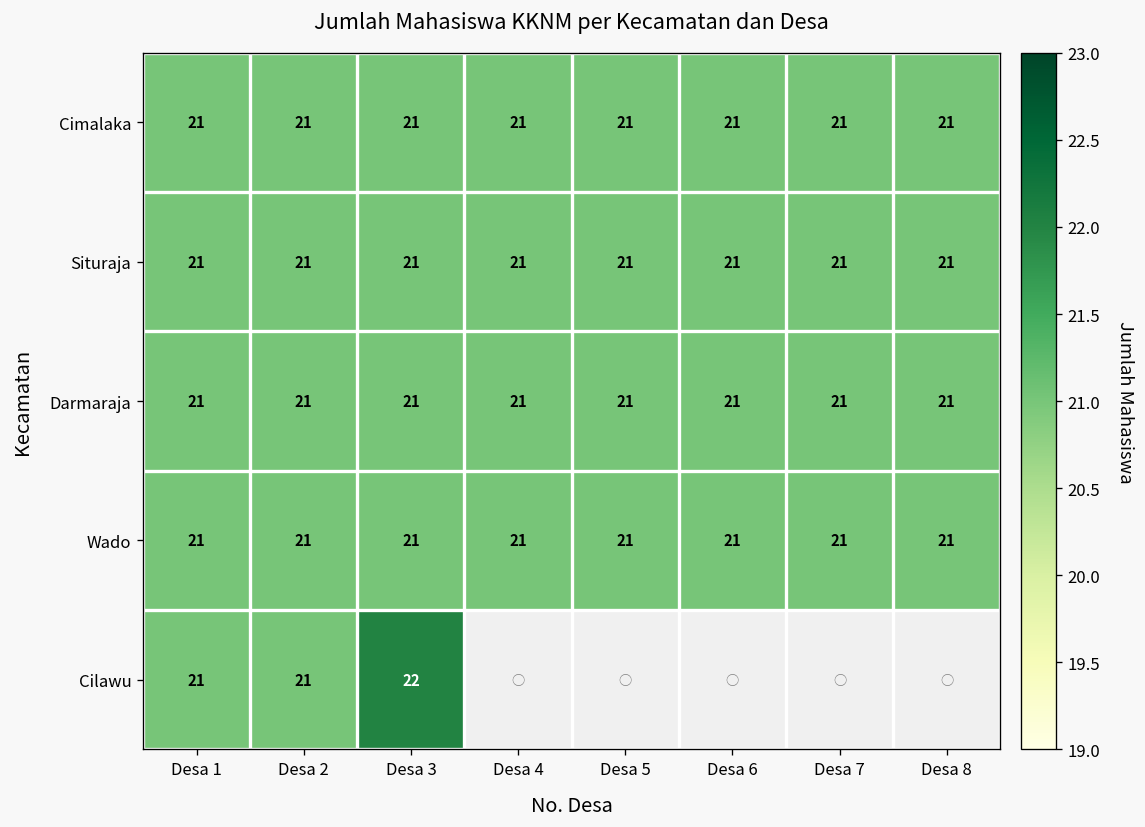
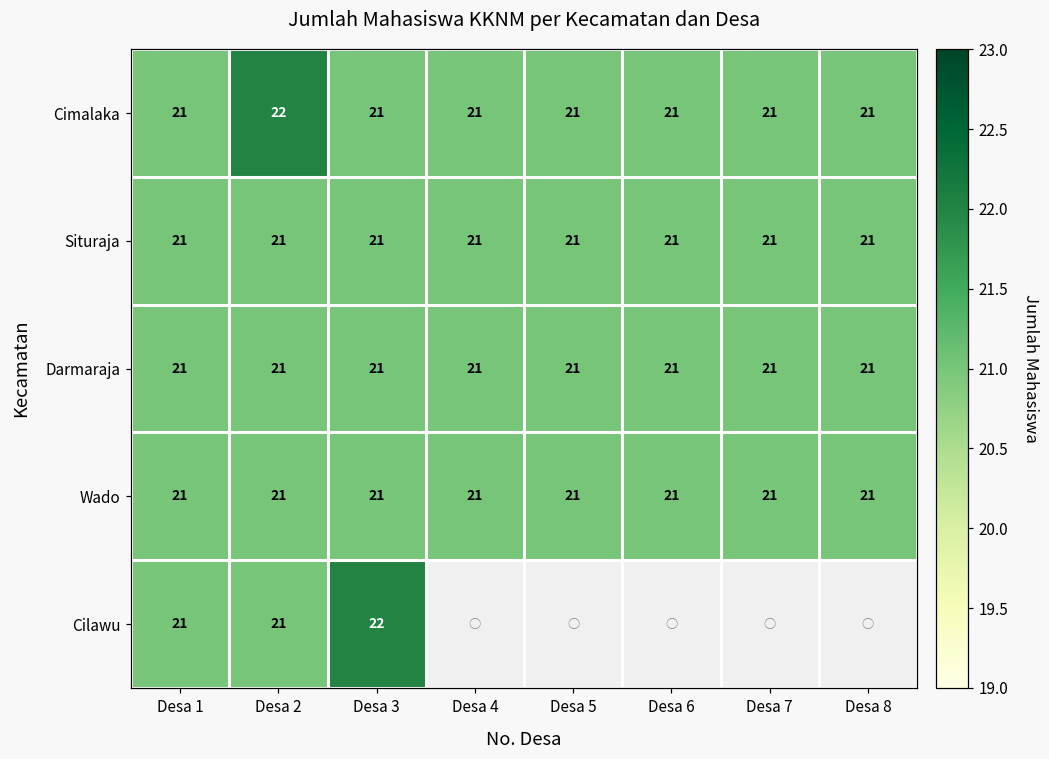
  {
    "Cimalaka": {
      "Desa 1": 21,
-     "Desa 2": 21,
+     "Desa 2": 22,
      "Desa 3": 21,
      "Desa 4": 21,
      "Desa 5": 21,
      "Desa 6": 21,
      "Desa 7": 21,
      "Desa 8": 21
    },
    "Situraja": {
      "Desa 1": 21,
      "Desa 2": 21,
      "Desa 3": 21,
      "Desa 4": 21,
      "Desa 5": 21,
      "Desa 6": 21,
      "Desa 7": 21,
      "Desa 8": 21
    },
    "Darmaraja": {
      "Desa 1": 21,
      "Desa 2": 21,
      "Desa 3": 21,
      "Desa 4": 21,
      "Desa 5": 21,
      "Desa 6": 21,
      "Desa 7": 21,
      "Desa 8": 21
    },
    "Wado": {
      "Desa 1": 21,
      "Desa 2": 21,
      "Desa 3": 21,
      "Desa 4": 21,
      "Desa 5": 21,
      "Desa 6": 21,
      "Desa 7": 21,
      "Desa 8": 21
    },
    "Cilawu": {
      "Desa 1": 21,
      "Desa 2": 21,
      "Desa 3": 22
    }
  }
